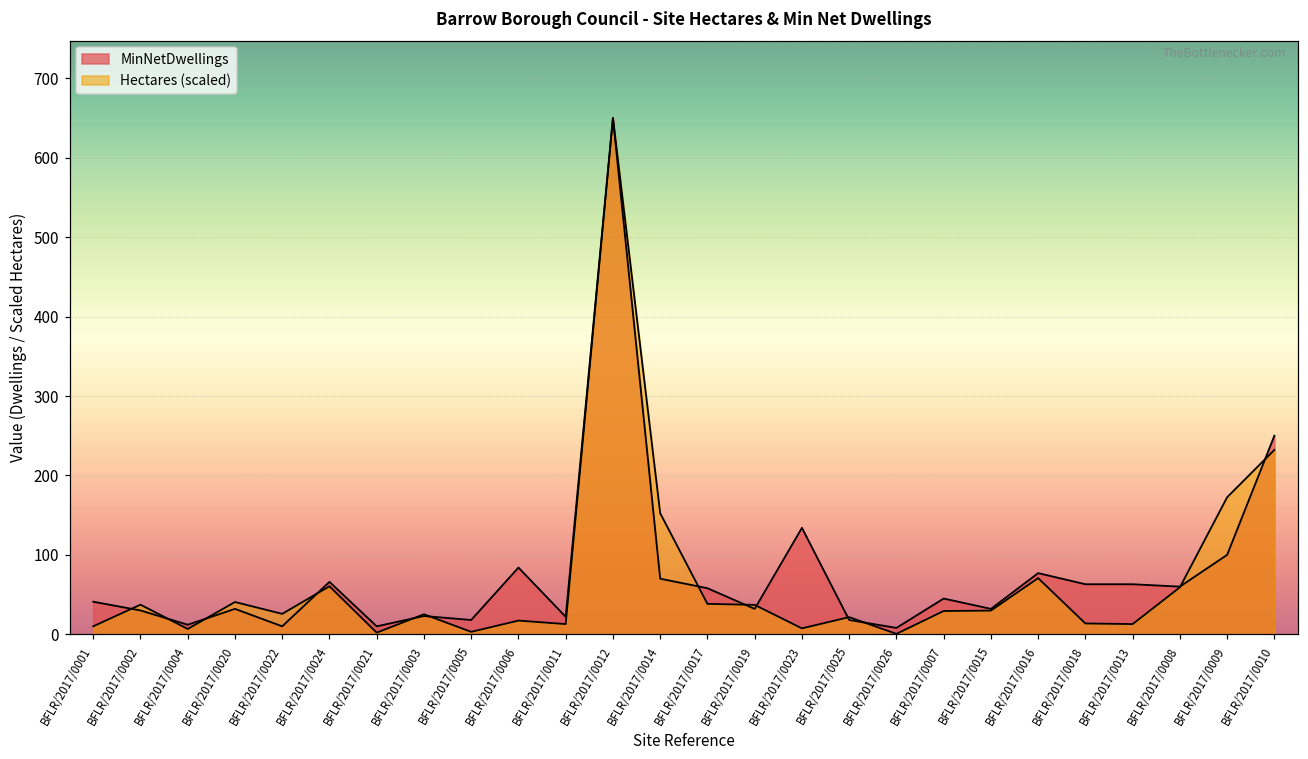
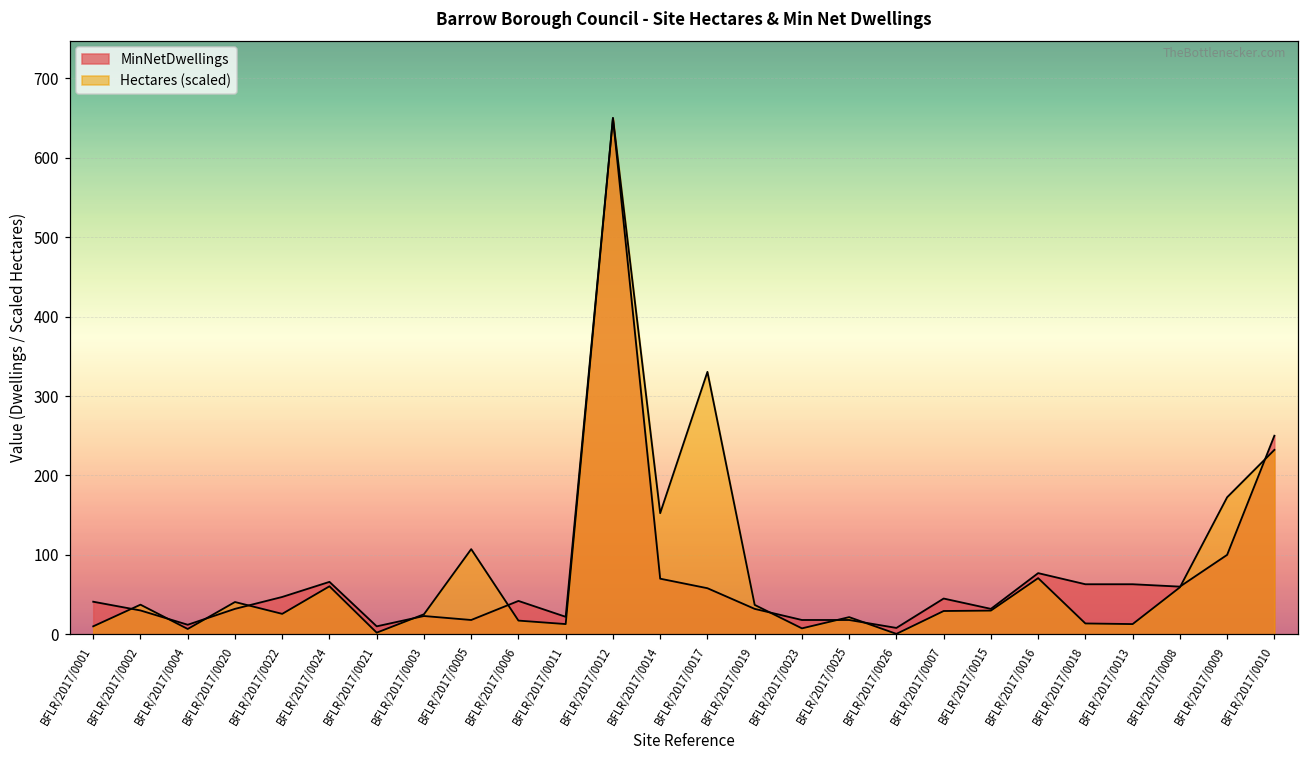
  {
    "MinNetDwellings": {
      "BFLR/2017/0001": 40,
      "BFLR/2017/0002": 30,
      "BFLR/2017/0004": 10,
      "BFLR/2017/0020": 30,
-     "BFLR/2017/0022": 10,
+     "BFLR/2017/0022": 50,
      "BFLR/2017/0024": 70,
      "BFLR/2017/0021": 10,
      "BFLR/2017/0005": 20,
-     "BFLR/2017/0006": 80,
+     "BFLR/2017/0006": 40,
      "BFLR/2017/0011": 20,
      "BFLR/2017/0014": 70,
      "BFLR/2017/0017": 60,
      "BFLR/2017/0019": 30,
-     "BFLR/2017/0023": 130,
+     "BFLR/2017/0023": 20,
      "BFLR/2017/0025": 20,
      "BFLR/2017/0026": 10,
      "BFLR/2017/0007": 50,
      "BFLR/2017/0016": 80,
      "BFLR/2017/0018": 60,
      "BFLR/2017/0013": 60,
      "BFLR/2017/0009": 100,
      "BFLR/2017/0010": 250
    },
    "Hectares (scaled)": {
      "BFLR/2017/0001": 10,
      "BFLR/2017/0002": 40,
      "BFLR/2017/0004": 10,
      "BFLR/2017/0020": 40,
      "BFLR/2017/0022": 30,
      "BFLR/2017/0024": 60,
      "BFLR/2017/0021": 0,
-     "BFLR/2017/0005": 0,
+     "BFLR/2017/0005": 110,
      "BFLR/2017/0006": 20,
      "BFLR/2017/0011": 10,
      "BFLR/2017/0014": 150,
-     "BFLR/2017/0017": 40,
+     "BFLR/2017/0017": 330,
      "BFLR/2017/0019": 40,
      "BFLR/2017/0023": 10,
      "BFLR/2017/0025": 20,
      "BFLR/2017/0026": 0,
      "BFLR/2017/0007": 30,
      "BFLR/2017/0016": 70,
      "BFLR/2017/0018": 10,
      "BFLR/2017/0013": 10,
      "BFLR/2017/0009": 170,
      "BFLR/2017/0010": 230
    }
  }
